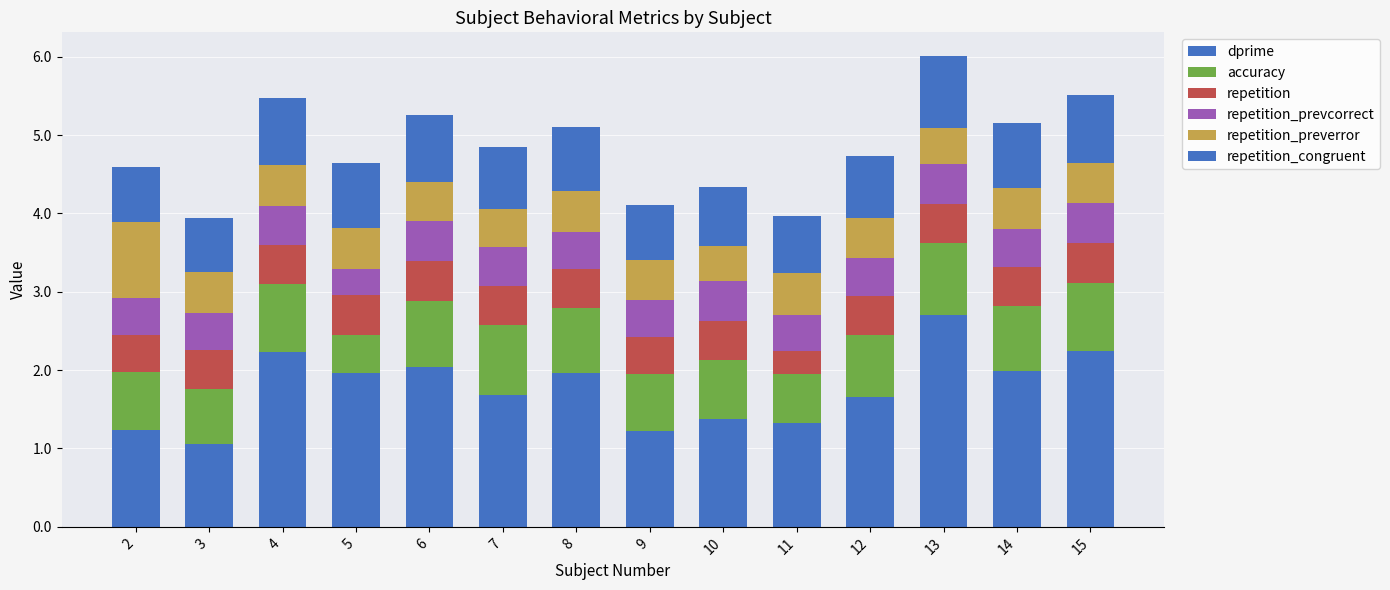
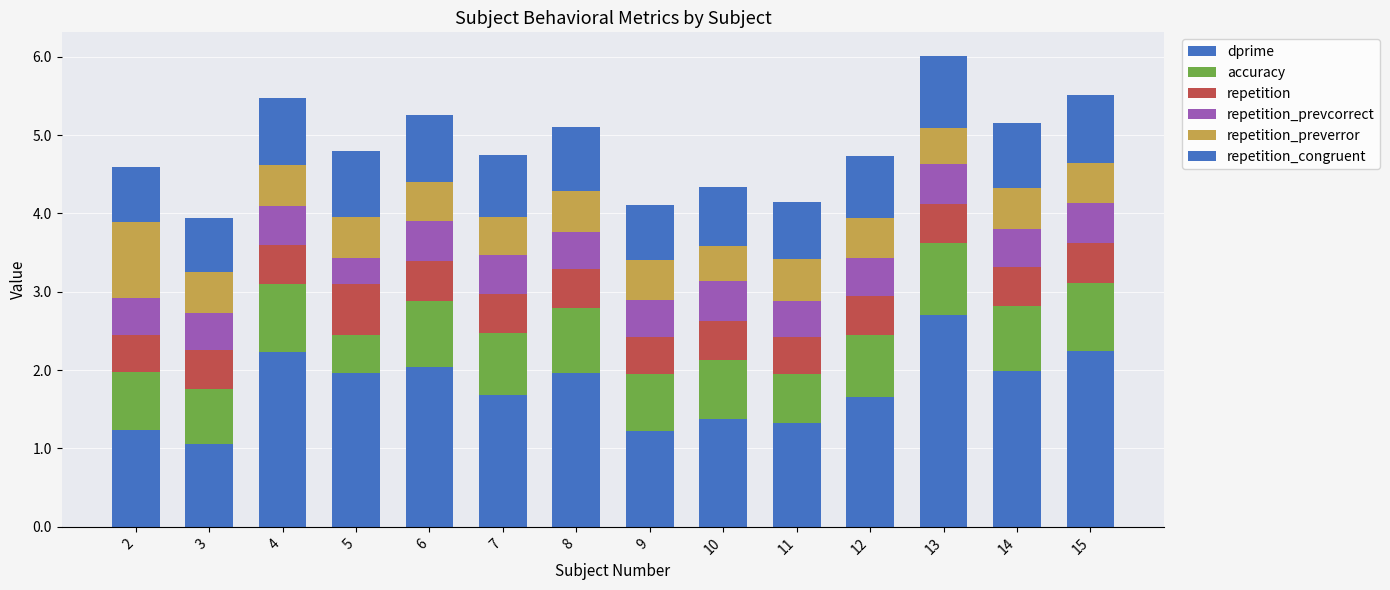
  {
    "accuracy": {
      "2": 0.7,
      "3": 0.7,
      "4": 0.9,
      "5": 0.5,
      "6": 0.8,
-     "7": 0.9,
+     "7": 0.8,
      "8": 0.8,
      "9": 0.7,
      "10": 0.8,
      "11": 0.6,
      "12": 0.8,
      "13": 0.9,
      "14": 0.8,
      "15": 0.9
    },
    "repetition": {
      "2": 0.5,
      "3": 0.5,
      "4": 0.5,
-     "5": 0.5,
+     "5": 0.6,
      "6": 0.5,
      "7": 0.5,
      "8": 0.5,
      "9": 0.5,
      "10": 0.5,
-     "11": 0.3,
+     "11": 0.5,
      "12": 0.5,
      "13": 0.5,
      "14": 0.5,
      "15": 0.5
    },
    "repetition_prevcorrect": {
      "2": 0.5,
      "3": 0.5,
      "4": 0.5,
      "5": 0.3,
      "6": 0.5,
      "7": 0.5,
      "8": 0.5,
      "9": 0.5,
      "10": 0.5,
      "11": 0.5,
      "12": 0.5,
      "13": 0.5,
      "14": 0.5,
      "15": 0.5
    },
    "repetition_preverror": {
      "2": 1.0,
      "3": 0.5,
      "4": 0.5,
      "5": 0.5,
      "6": 0.5,
      "7": 0.5,
      "8": 0.5,
      "9": 0.5,
      "10": 0.5,
      "11": 0.5,
      "12": 0.5,
      "13": 0.5,
      "14": 0.5,
      "15": 0.5
    }
  }
